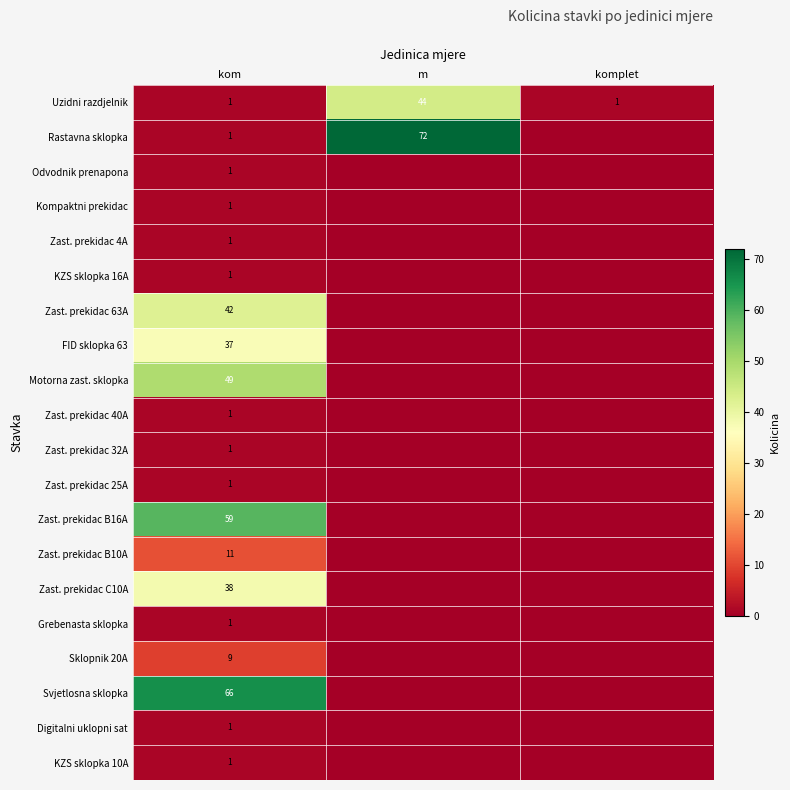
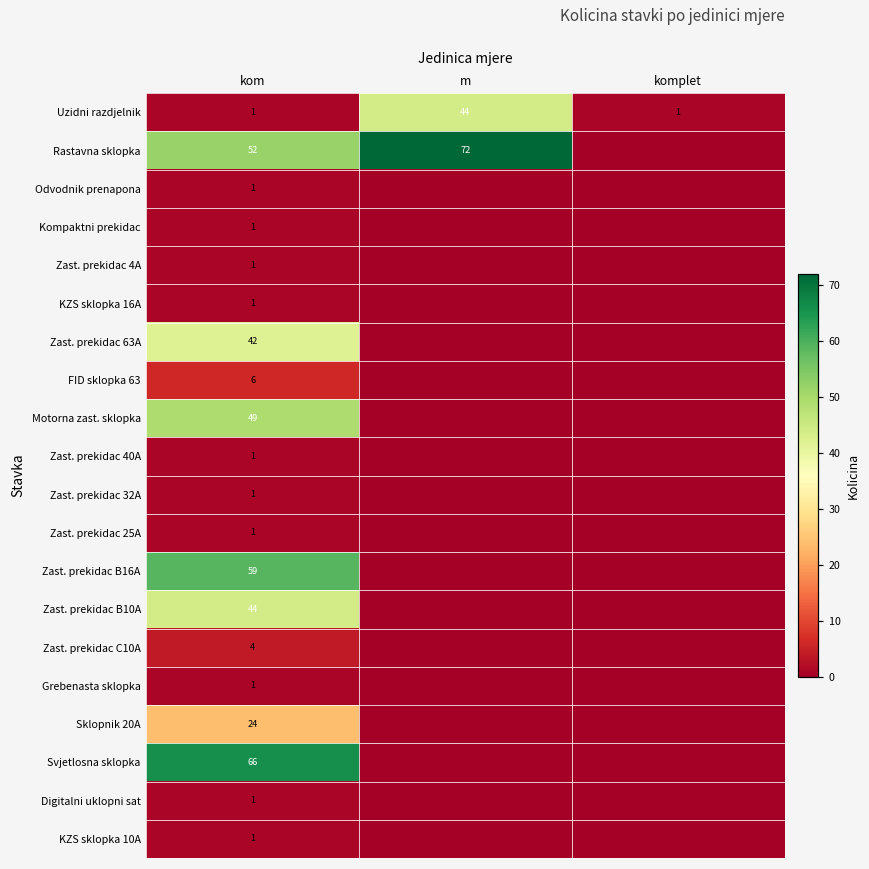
  {
    "Uzidni razdjelnik": {
      "kom": 1,
      "m": 44,
      "komplet": 1
    },
    "Rastavna sklopka": {
-     "kom": 1,
+     "kom": 52,
      "m": 72
    },
    "Odvodnik prenapona": {
      "kom": 1
    },
    "Kompaktni prekidac": {
      "kom": 1
    },
    "Zast. prekidac 4A": {
      "kom": 1
    },
    "KZS sklopka 16A": {
      "kom": 1
    },
    "Zast. prekidac 63A": {
      "kom": 42
    },
    "FID sklopka 63": {
-     "kom": 37
+     "kom": 6
    },
    "Motorna zast. sklopka": {
      "kom": 49
    },
    "Zast. prekidac 40A": {
      "kom": 1
    },
    "Zast. prekidac 32A": {
      "kom": 1
    },
    "Zast. prekidac 25A": {
      "kom": 1
    },
    "Zast. prekidac B16A": {
      "kom": 59
    },
    "Zast. prekidac B10A": {
-     "kom": 11
+     "kom": 44
    },
    "Zast. prekidac C10A": {
-     "kom": 38
+     "kom": 4
    },
    "Grebenasta sklopka": {
      "kom": 1
    },
    "Sklopnik 20A": {
-     "kom": 9
+     "kom": 24
    },
    "Svjetlosna sklopka": {
      "kom": 66
    },
    "Digitalni uklopni sat": {
      "kom": 1
    },
    "KZS sklopka 10A": {
      "kom": 1
    }
  }
